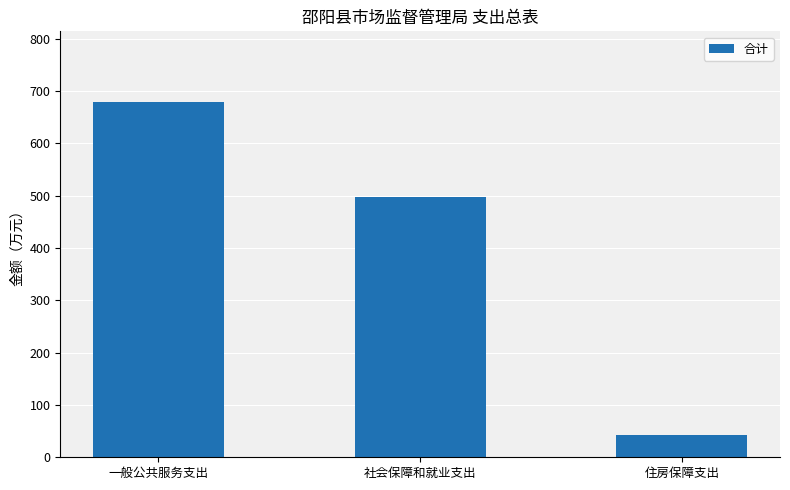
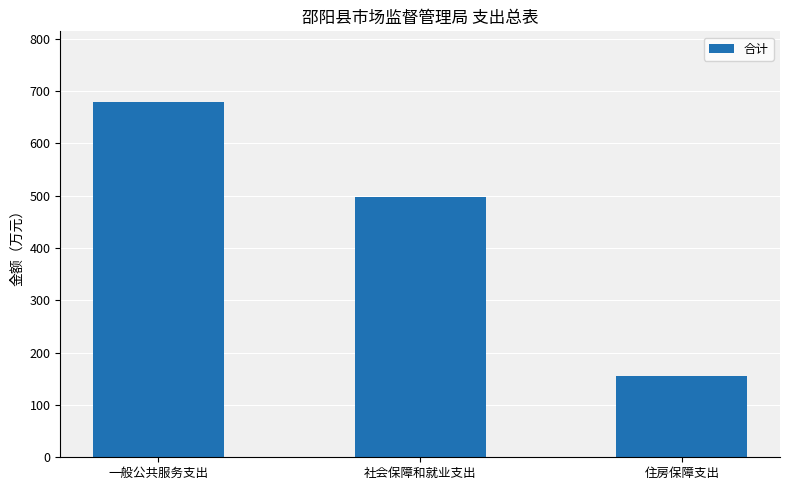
  {
    "一般公共服务支出": 680,
    "社会保障和就业支出": 500,
-   "住房保障支出": 40
+   "住房保障支出": 150
  }
